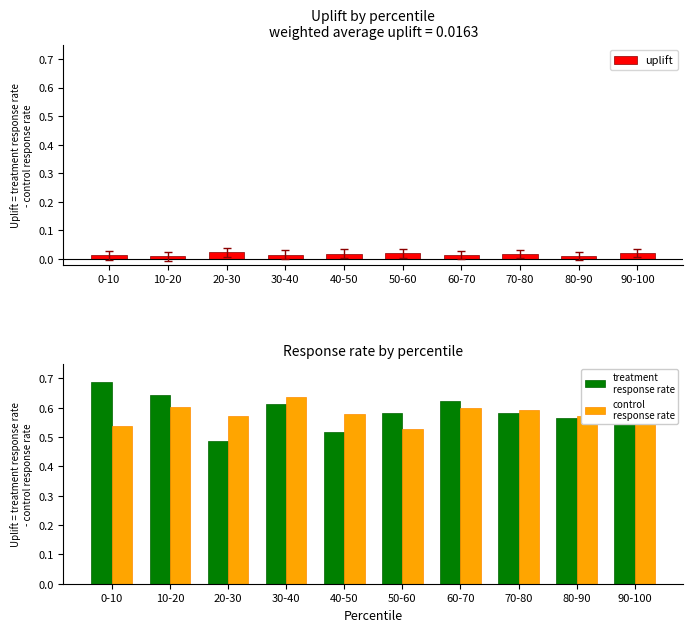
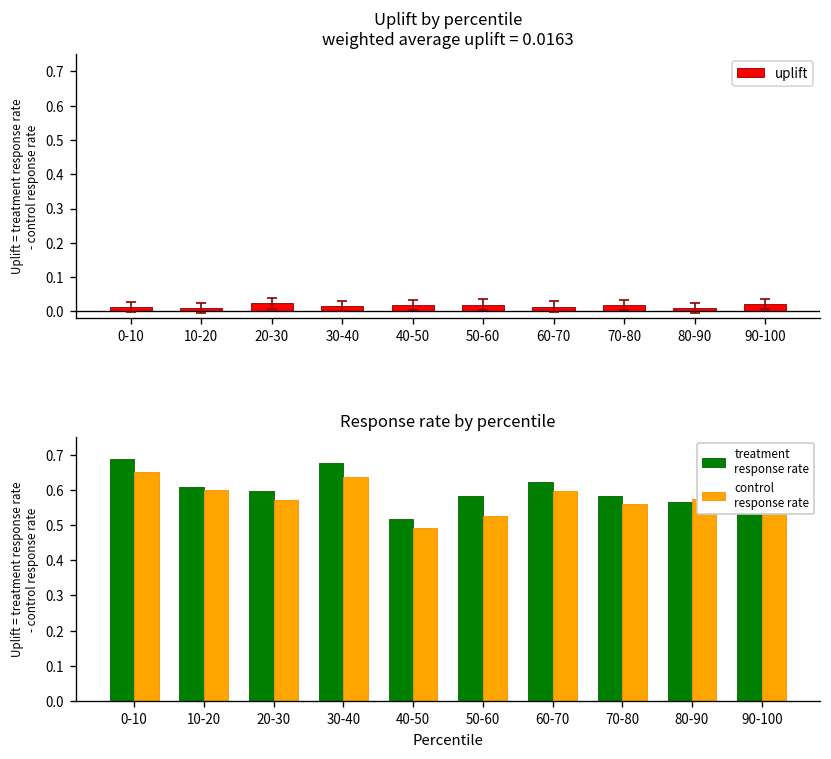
  {
    "Uplift by percentile weighted average uplift = 0.0163": {
      "uplift": {
        "0-10": 0.01,
        "10-20": 0.01,
        "20-30": 0.02,
        "30-40": 0.02,
        "40-50": 0.02,
        "50-60": 0.02,
        "60-70": 0.01,
        "70-80": 0.02,
        "80-90": 0.01,
        "90-100": 0.02
      }
    },
    "Response rate by percentile": {
      "treatment response rate": {
        "0-10": 0.69,
-       "10-20": 0.64,
-       "20-30": 0.49,
-       "30-40": 0.61,
+       "10-20": 0.61,
+       "20-30": 0.60,
+       "30-40": 0.68,
        "40-50": 0.52,
        "50-60": 0.58,
        "60-70": 0.62,
        "70-80": 0.58,
        "80-90": 0.57
      },
      "control response rate": {
-       "0-10": 0.54,
+       "0-10": 0.65,
        "10-20": 0.60,
        "20-30": 0.57,
        "30-40": 0.64,
-       "40-50": 0.58,
+       "40-50": 0.49,
        "50-60": 0.53,
        "60-70": 0.60,
-       "70-80": 0.59
+       "70-80": 0.56
      }
    }
  }
